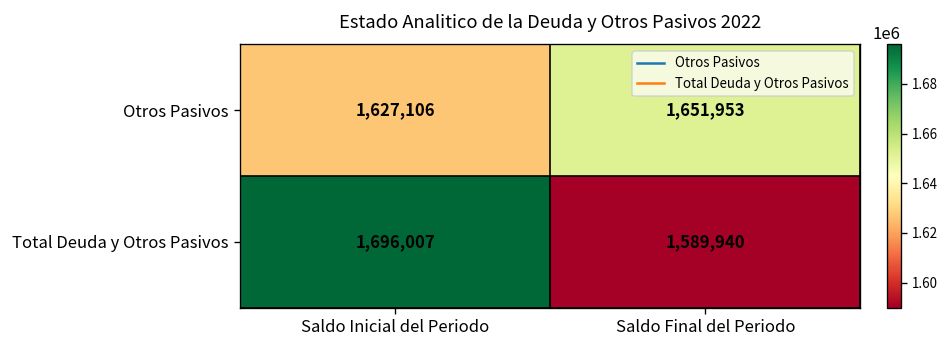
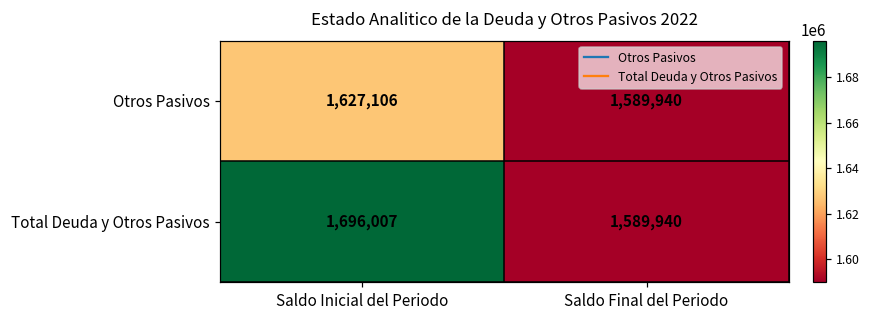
  {
    "Otros Pasivos": {
      "Saldo Inicial del Periodo": "1,627,106",
-     "Saldo Final del Periodo": "1,651,953"
+     "Saldo Final del Periodo": "1,589,940"
    },
    "Total Deuda y Otros Pasivos": {
      "Saldo Inicial del Periodo": "1,696,007",
      "Saldo Final del Periodo": "1,589,940"
    }
  }
